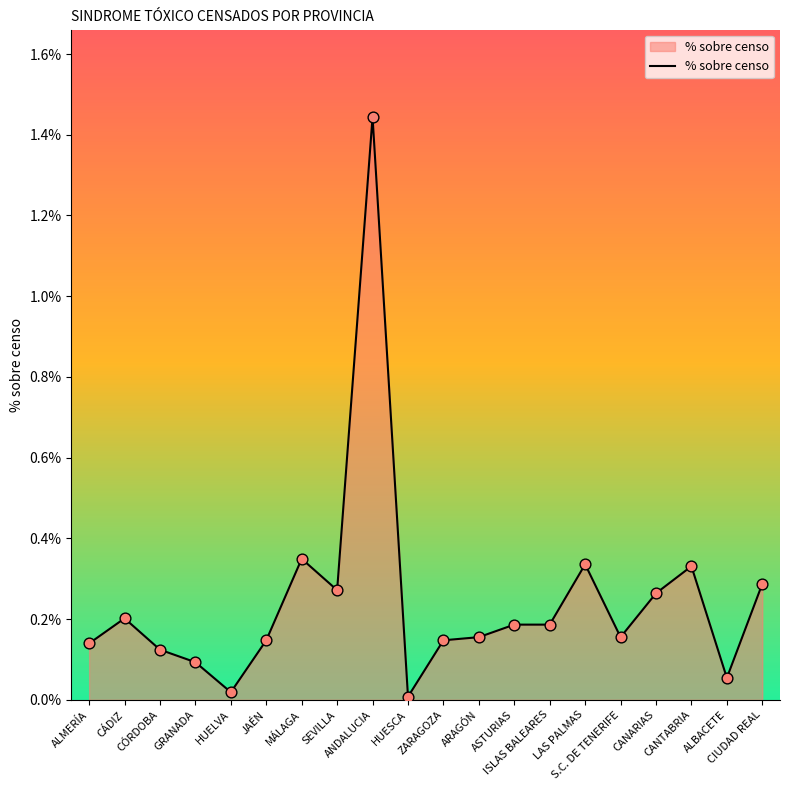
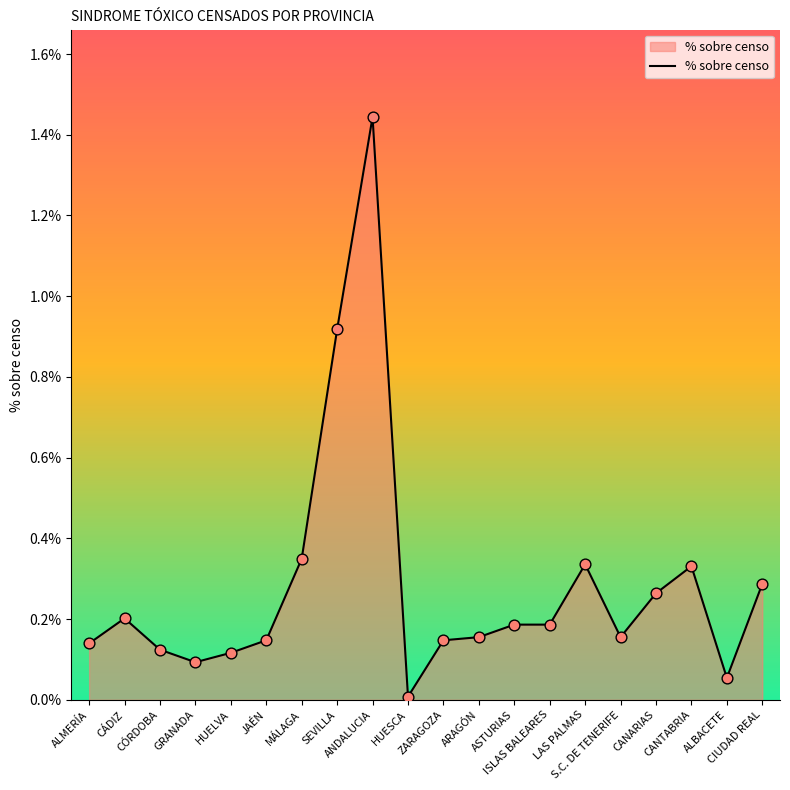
  {
    "ALMERÍA": "0.14%",
    "CÁDIZ": "0.20%",
    "CÓRDOBA": "0.12%",
    "GRANADA": "0.09%",
-   "HUELVA": "0.02%",
+   "HUELVA": "0.12%",
    "JAÉN": "0.15%",
    "MÁLAGA": "0.35%",
-   "SEVILLA": "0.27%",
+   "SEVILLA": "0.92%",
    "ANDALUCIA": "1.44%",
    "HUESCA": "0.01%",
    "ZARAGOZA": "0.15%",
    "ARAGÓN": "0.16%",
    "ASTURIAS": "0.19%",
    "ISLAS BALEARES": "0.19%",
    "LAS PALMAS": "0.34%",
    "S.C. DE TENERIFE": "0.16%",
    "CANARIAS": "0.26%",
    "CANTABRIA": "0.33%",
    "ALBACETE": "0.05%",
    "CIUDAD REAL": "0.29%"
  }
